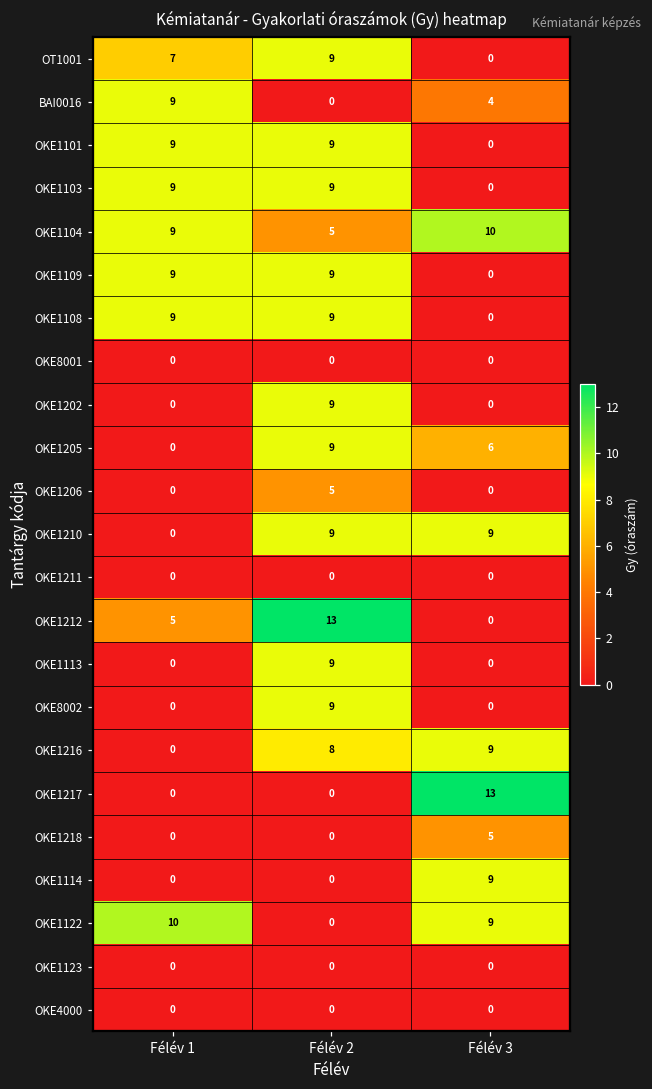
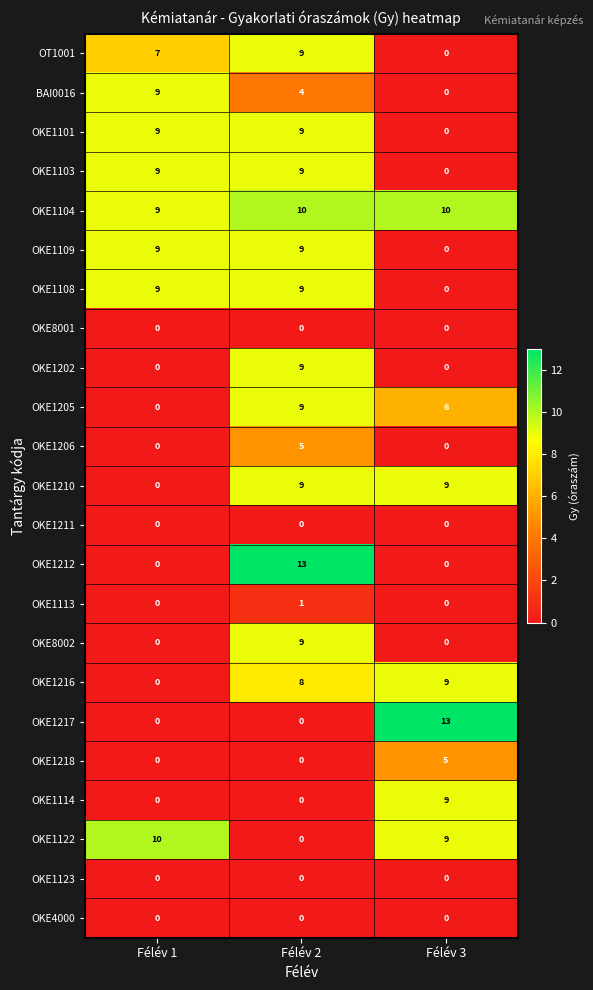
  {
    "OT1001": {
      "Félév 1": 7,
      "Félév 2": 9,
      "Félév 3": 0
    },
    "BAI0016": {
      "Félév 1": 9,
-     "Félév 2": 0,
-     "Félév 3": 4
+     "Félév 2": 4,
+     "Félév 3": 0
    },
    "OKE1101": {
      "Félév 1": 9,
      "Félév 2": 9,
      "Félév 3": 0
    },
    "OKE1103": {
      "Félév 1": 9,
      "Félév 2": 9,
      "Félév 3": 0
    },
    "OKE1104": {
      "Félév 1": 9,
-     "Félév 2": 5,
+     "Félév 2": 10,
      "Félév 3": 10
    },
    "OKE1109": {
      "Félév 1": 9,
      "Félév 2": 9,
      "Félév 3": 0
    },
    "OKE1108": {
      "Félév 1": 9,
      "Félév 2": 9,
      "Félév 3": 0
    },
    "OKE8001": {
      "Félév 1": 0,
      "Félév 2": 0,
      "Félév 3": 0
    },
    "OKE1202": {
      "Félév 1": 0,
      "Félév 2": 9,
      "Félév 3": 0
    },
    "OKE1205": {
      "Félév 1": 0,
      "Félév 2": 9,
      "Félév 3": 6
    },
    "OKE1206": {
      "Félév 1": 0,
      "Félév 2": 5,
      "Félév 3": 0
    },
    "OKE1210": {
      "Félév 1": 0,
      "Félév 2": 9,
      "Félév 3": 9
    },
    "OKE1211": {
      "Félév 1": 0,
      "Félév 2": 0,
      "Félév 3": 0
    },
    "OKE1212": {
-     "Félév 1": 5,
+     "Félév 1": 0,
      "Félév 2": 13,
      "Félév 3": 0
    },
    "OKE1113": {
      "Félév 1": 0,
-     "Félév 2": 9,
+     "Félév 2": 1,
      "Félév 3": 0
    },
    "OKE8002": {
      "Félév 1": 0,
      "Félév 2": 9,
      "Félév 3": 0
    },
    "OKE1216": {
      "Félév 1": 0,
      "Félév 2": 8,
      "Félév 3": 9
    },
    "OKE1217": {
      "Félév 1": 0,
      "Félév 2": 0,
      "Félév 3": 13
    },
    "OKE1218": {
      "Félév 1": 0,
      "Félév 2": 0,
      "Félév 3": 5
    },
    "OKE1114": {
      "Félév 1": 0,
      "Félév 2": 0,
      "Félév 3": 9
    },
    "OKE1122": {
      "Félév 1": 10,
      "Félév 2": 0,
      "Félév 3": 9
    },
    "OKE1123": {
      "Félév 1": 0,
      "Félév 2": 0,
      "Félév 3": 0
    },
    "OKE4000": {
      "Félév 1": 0,
      "Félév 2": 0,
      "Félév 3": 0
    }
  }
